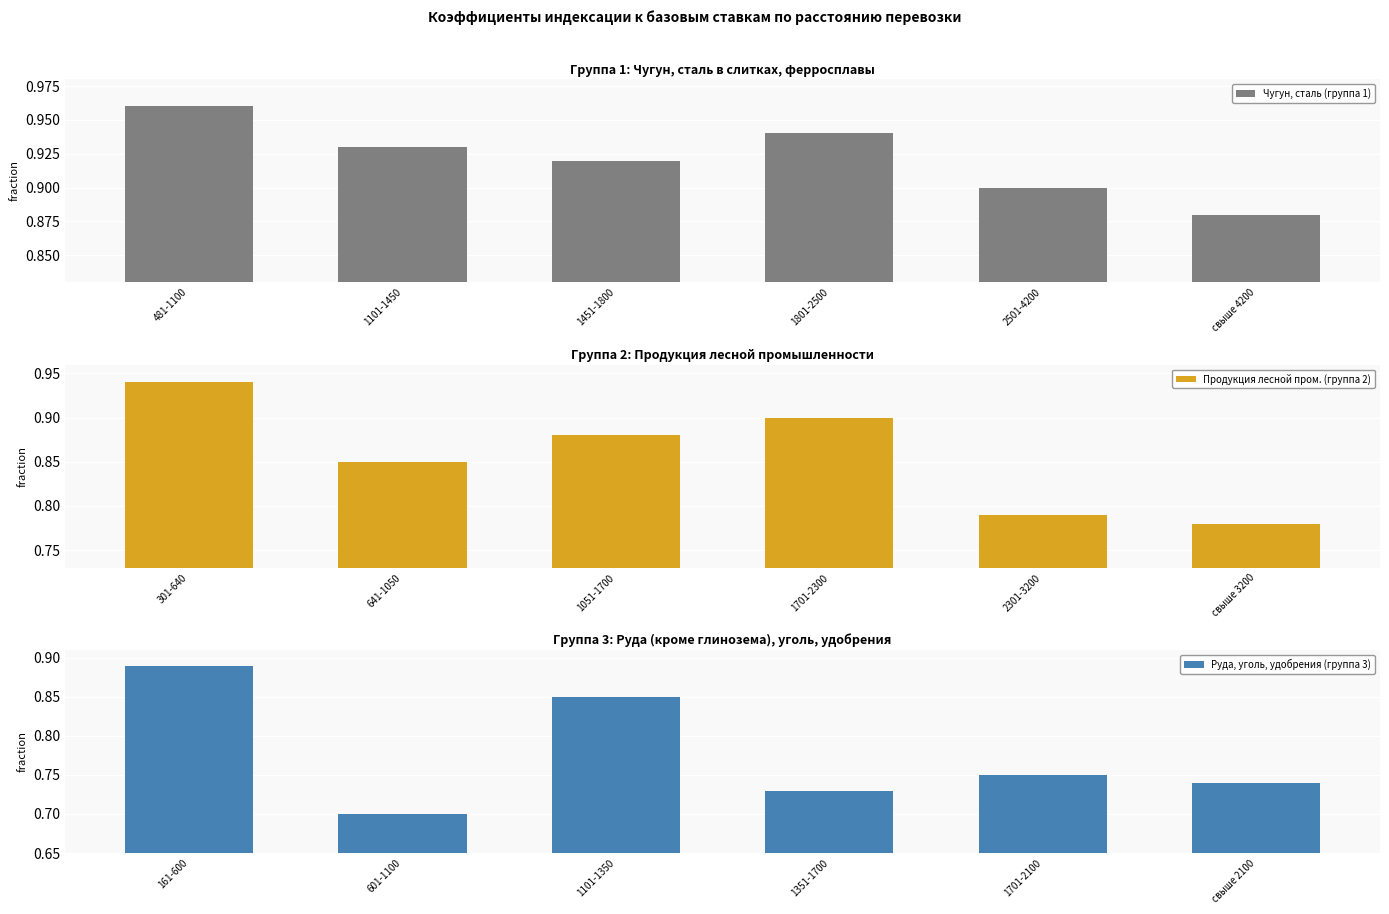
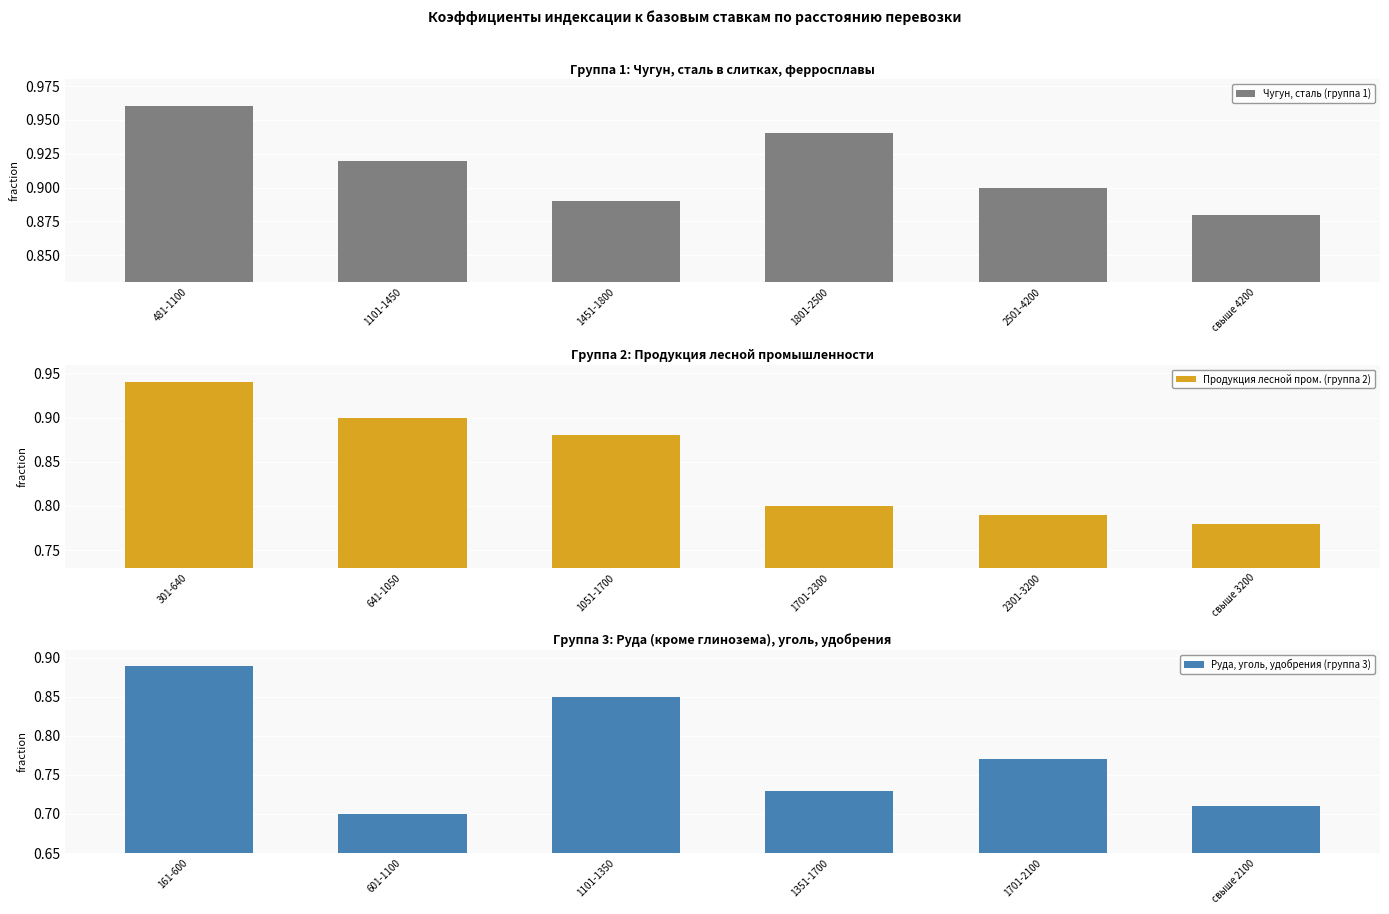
  {
    "Группа 1: Чугун, сталь в слитках, ферросплавы": {
      "481-1100": 0.96,
-     "1101-1450": 0.93,
-     "1451-1800": 0.92,
+     "1101-1450": 0.92,
+     "1451-1800": 0.89,
      "1801-2500": 0.94,
      "2501-4200": 0.90,
      "свыше 4200": 0.88
    },
    "Группа 2: Продукция лесной промышленности": {
      "301-640": 0.94,
-     "641-1050": 0.85,
+     "641-1050": 0.90,
      "1051-1700": 0.88,
-     "1701-2300": 0.9,
+     "1701-2300": 0.8,
      "2301-3200": 0.79,
      "свыше 3200": 0.78
    },
    "Группа 3: Руда (кроме глинозема), уголь, удобрения": {
      "161-600": 0.89,
      "601-1100": 0.70,
      "1101-1350": 0.85,
      "1351-1700": 0.73,
-     "1701-2100": 0.75,
-     "свыше 2100": 0.74
+     "1701-2100": 0.77,
+     "свыше 2100": 0.71
    }
  }
